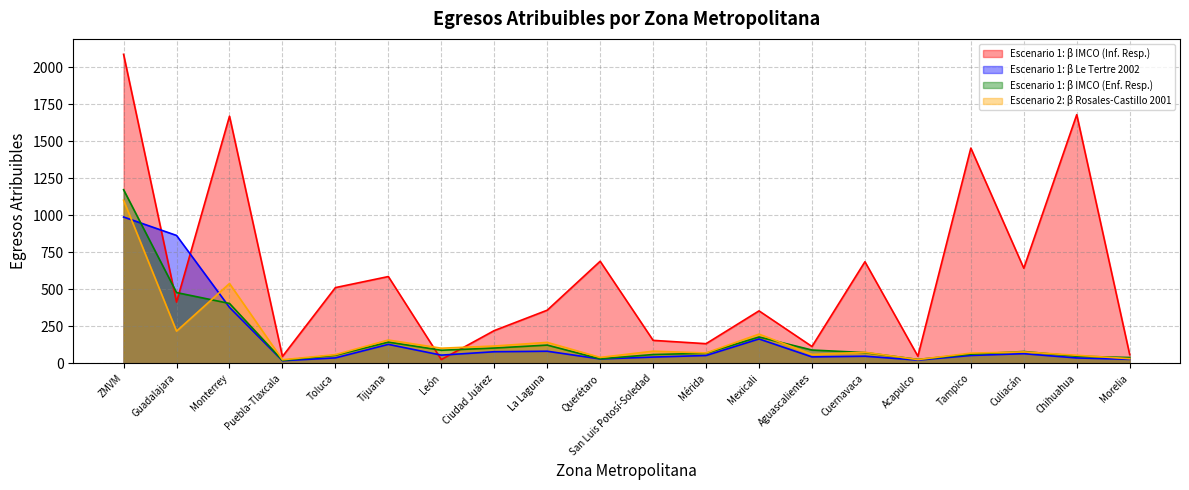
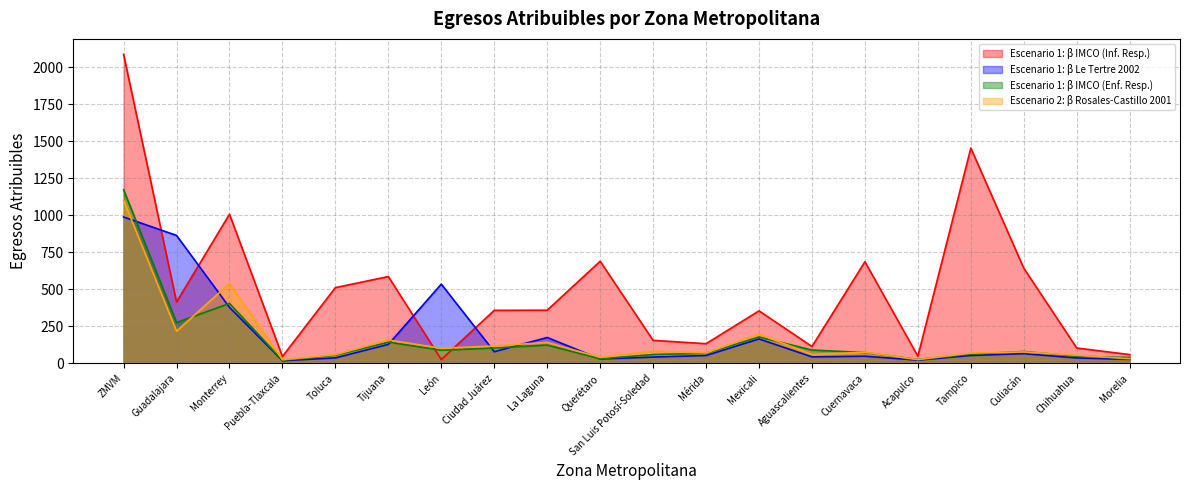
  {
    "Escenario 1: β IMCO (Inf. Resp.)": {
      "ZMVM": 2090,
      "Guadalajara": 410,
-     "Monterrey": 1670,
+     "Monterrey": 1010,
      "Puebla-Tlaxcala": 50,
      "Toluca": 510,
      "Tijuana": 590,
      "León": 30,
-     "Ciudad Juárez": 220,
+     "Ciudad Juárez": 360,
      "La Laguna": 360,
      "Querétaro": 690,
      "San Luis Potosí-Soledad": 160,
      "Mérida": 130,
      "Mexicali": 350,
      "Aguascalientes": 110,
      "Cuernavaca": 690,
      "Acapulco": 50,
      "Tampico": 1450,
      "Culiacán": 640,
-     "Chihuahua": 1680,
+     "Chihuahua": 100,
      "Morelia": 60
    },
    "Escenario 1: β Le Tertre 2002": {
      "ZMVM": 990,
      "Guadalajara": 860,
      "Monterrey": 380,
      "Toluca": 40,
-     "León": 60,
+     "León": 530,
      "Ciudad Juárez": 80,
-     "La Laguna": 80,
+     "La Laguna": 170,
      "San Luis Potosí-Soledad": 40,
      "Cuernavaca": 50
    },
    "Escenario 1: β IMCO (Enf. Resp.)": {
      "ZMVM": 1170,
-     "Guadalajara": 480,
+     "Guadalajara": 280,
      "Monterrey": 400,
      "La Laguna": 120,
      "San Luis Potosí-Soledad": 60,
      "Aguascalientes": 90
    },
    "Escenario 2: β Rosales-Castillo 2001": {
      "ZMVM": 1100,
      "Guadalajara": 220,
      "Monterrey": 540,
      "La Laguna": 140,
      "San Luis Potosí-Soledad": 80,
      "Mexicali": 200
    }
  }
